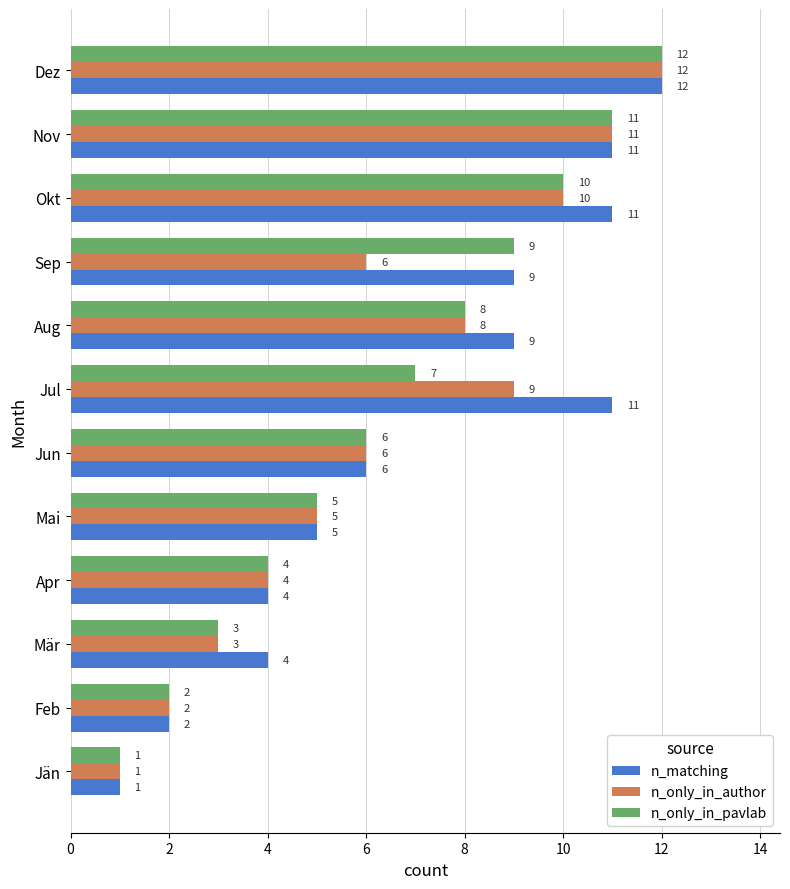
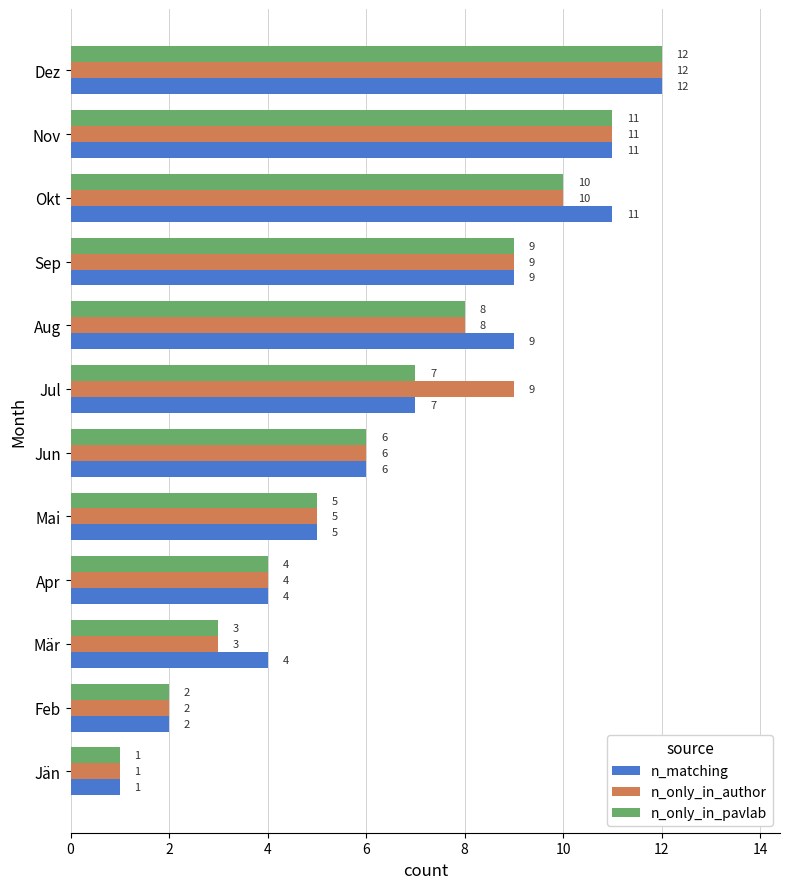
  {
    "n_matching": {
      "Dez": 12,
      "Nov": 11,
      "Okt": 11,
      "Sep": 9,
      "Aug": 9,
-     "Jul": 11,
+     "Jul": 7,
      "Jun": 6,
      "Mai": 5,
      "Apr": 4,
      "Mär": 4,
      "Feb": 2,
      "Jän": 1
    },
    "n_only_in_author": {
      "Dez": 12,
      "Nov": 11,
      "Okt": 10,
-     "Sep": 6,
+     "Sep": 9,
      "Aug": 8,
      "Jul": 9,
      "Jun": 6,
      "Mai": 5,
      "Apr": 4,
      "Mär": 3,
      "Feb": 2,
      "Jän": 1
    },
    "n_only_in_pavlab": {
      "Dez": 12,
      "Nov": 11,
      "Okt": 10,
      "Sep": 9,
      "Aug": 8,
      "Jul": 7,
      "Jun": 6,
      "Mai": 5,
      "Apr": 4,
      "Mär": 3,
      "Feb": 2,
      "Jän": 1
    }
  }
